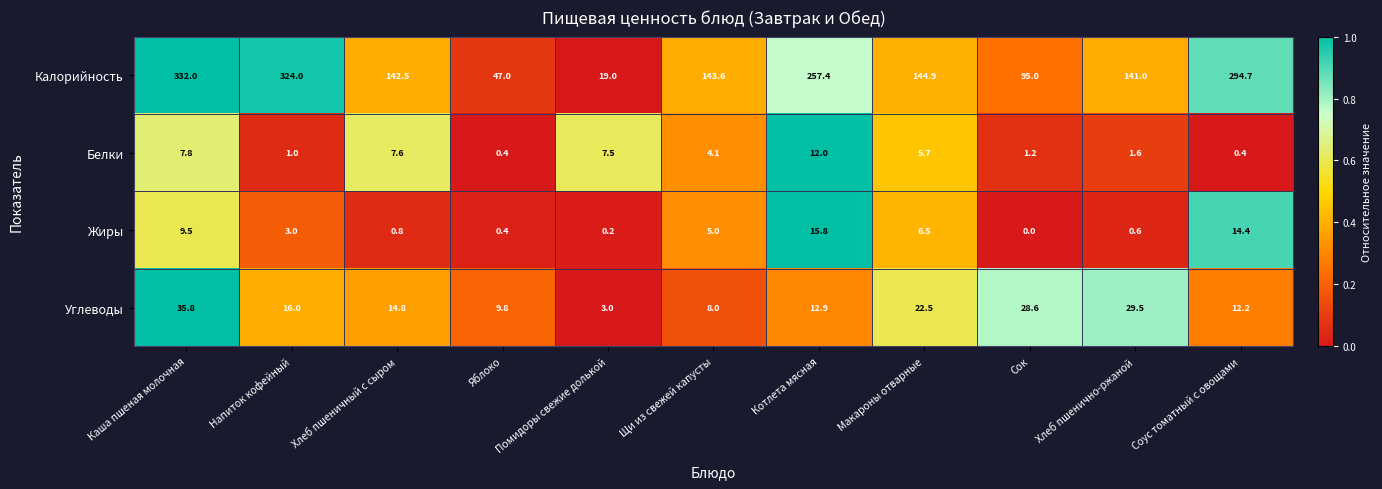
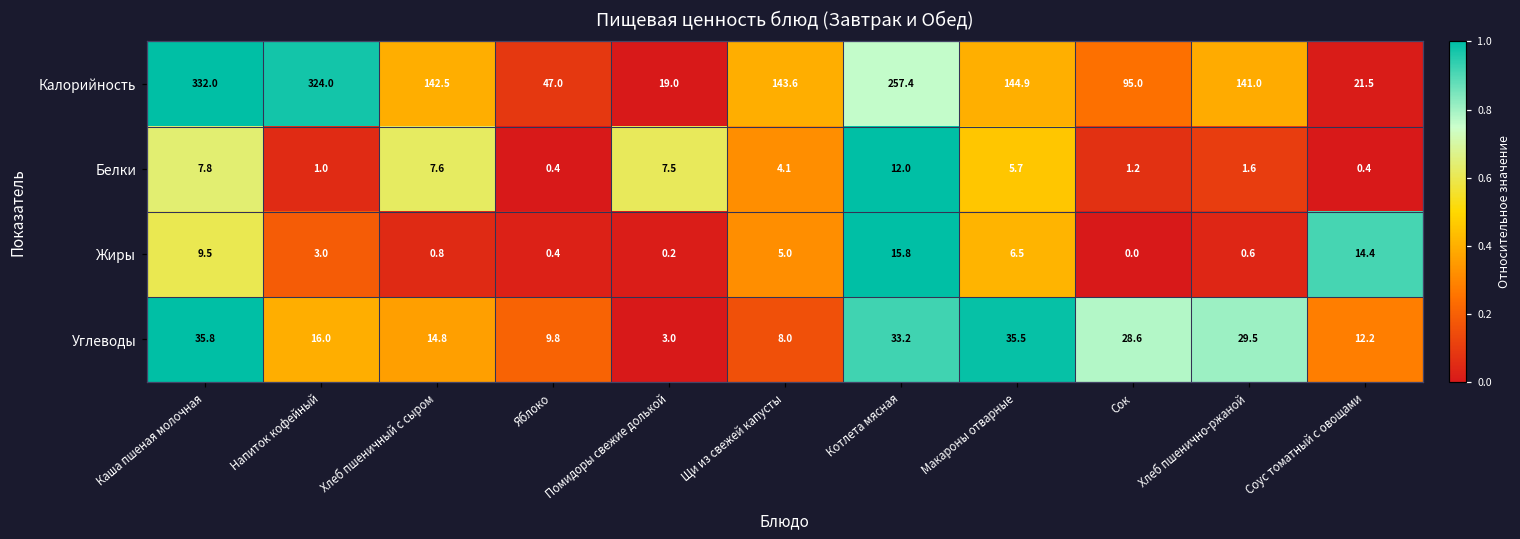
  {
    "Калорийность": {
      "Каша пшеная молочная": 332.0,
      "Напиток кофейный": 324.0,
      "Хлеб пшеничный с сыром": 142.5,
      "Яблоко": 47.0,
      "Помидоры свежие долькой": 19.0,
      "Щи из свежей капусты": 143.6,
      "Котлета мясная": 257.4,
      "Макароны отварные": 144.9,
      "Сок": 95.0,
      "Хлеб пшенично-ржаной": 141.0,
-     "Соус томатный с овощами": 294.7
+     "Соус томатный с овощами": 21.5
    },
    "Белки": {
      "Каша пшеная молочная": 7.8,
      "Напиток кофейный": 1.0,
      "Хлеб пшеничный с сыром": 7.6,
      "Яблоко": 0.4,
      "Помидоры свежие долькой": 7.5,
      "Щи из свежей капусты": 4.1,
      "Котлета мясная": 12.0,
      "Макароны отварные": 5.7,
      "Сок": 1.2,
      "Хлеб пшенично-ржаной": 1.6,
      "Соус томатный с овощами": 0.4
    },
    "Жиры": {
      "Каша пшеная молочная": 9.5,
      "Напиток кофейный": 3.0,
      "Хлеб пшеничный с сыром": 0.8,
      "Яблоко": 0.4,
      "Помидоры свежие долькой": 0.2,
      "Щи из свежей капусты": 5.0,
      "Котлета мясная": 15.8,
      "Макароны отварные": 6.5,
      "Сок": 0.0,
      "Хлеб пшенично-ржаной": 0.6,
      "Соус томатный с овощами": 14.4
    },
    "Углеводы": {
      "Каша пшеная молочная": 35.8,
      "Напиток кофейный": 16.0,
      "Хлеб пшеничный с сыром": 14.8,
      "Яблоко": 9.8,
      "Помидоры свежие долькой": 3.0,
      "Щи из свежей капусты": 8.0,
-     "Котлета мясная": 12.9,
-     "Макароны отварные": 22.5,
+     "Котлета мясная": 33.2,
+     "Макароны отварные": 35.5,
      "Сок": 28.6,
      "Хлеб пшенично-ржаной": 29.5,
      "Соус томатный с овощами": 12.2
    }
  }
